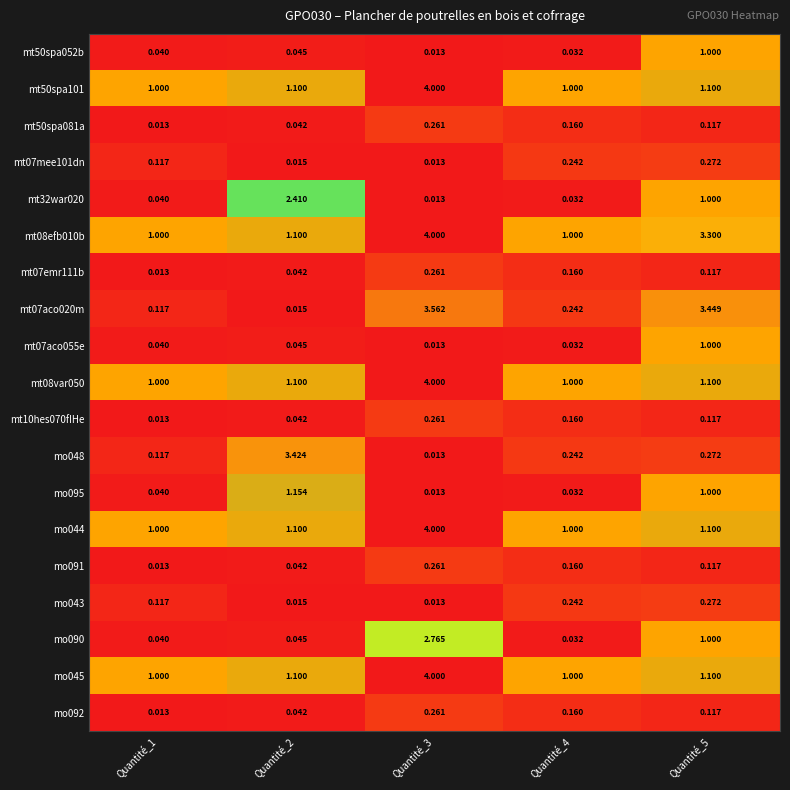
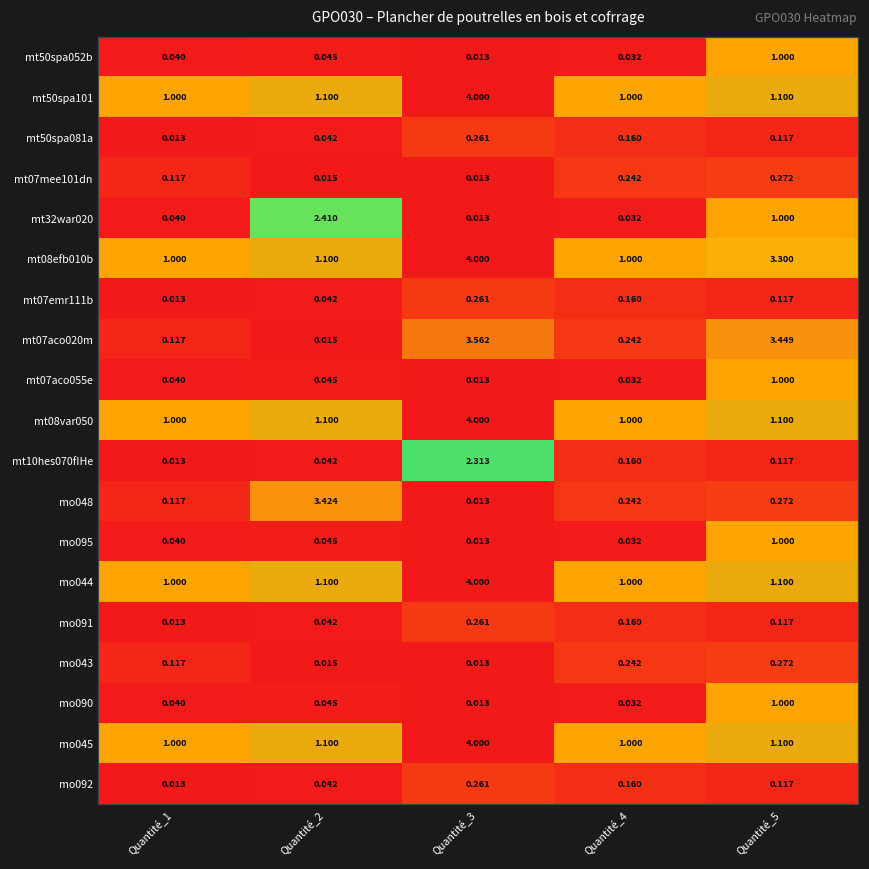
  {
    "mt50spa052b": {
      "Quantité_1": 0.040,
      "Quantité_2": 0.045,
      "Quantité_3": 0.013,
      "Quantité_4": 0.032,
      "Quantité_5": 1.000
    },
    "mt50spa101": {
      "Quantité_1": 1.000,
      "Quantité_2": 1.100,
      "Quantité_3": 4.000,
      "Quantité_4": 1.000,
      "Quantité_5": 1.100
    },
    "mt50spa081a": {
      "Quantité_1": 0.013,
      "Quantité_2": 0.042,
      "Quantité_3": 0.261,
      "Quantité_4": 0.160,
      "Quantité_5": 0.117
    },
    "mt07mee101dn": {
      "Quantité_1": 0.117,
      "Quantité_2": 0.015,
      "Quantité_3": 0.013,
      "Quantité_4": 0.242,
      "Quantité_5": 0.272
    },
    "mt32war020": {
      "Quantité_1": 0.040,
      "Quantité_2": 2.410,
      "Quantité_3": 0.013,
      "Quantité_4": 0.032,
      "Quantité_5": 1.000
    },
    "mt08efb010b": {
      "Quantité_1": 1.000,
      "Quantité_2": 1.100,
      "Quantité_3": 4.000,
      "Quantité_4": 1.000,
      "Quantité_5": 3.300
    },
    "mt07emr111b": {
      "Quantité_1": 0.013,
      "Quantité_2": 0.042,
      "Quantité_3": 0.261,
      "Quantité_4": 0.160,
      "Quantité_5": 0.117
    },
    "mt07aco020m": {
      "Quantité_1": 0.117,
      "Quantité_2": 0.015,
      "Quantité_3": 3.562,
      "Quantité_4": 0.242,
      "Quantité_5": 3.449
    },
    "mt07aco055e": {
      "Quantité_1": 0.040,
      "Quantité_2": 0.045,
      "Quantité_3": 0.013,
      "Quantité_4": 0.032,
      "Quantité_5": 1.000
    },
    "mt08var050": {
      "Quantité_1": 1.000,
      "Quantité_2": 1.100,
      "Quantité_3": 4.000,
      "Quantité_4": 1.000,
      "Quantité_5": 1.100
    },
    "mt10hes070fIHe": {
      "Quantité_1": 0.013,
      "Quantité_2": 0.042,
-     "Quantité_3": 0.261,
+     "Quantité_3": 2.313,
      "Quantité_4": 0.160,
      "Quantité_5": 0.117
    },
    "mo048": {
      "Quantité_1": 0.117,
      "Quantité_2": 3.424,
      "Quantité_3": 0.013,
      "Quantité_4": 0.242,
      "Quantité_5": 0.272
    },
    "mo095": {
      "Quantité_1": 0.040,
-     "Quantité_2": 1.154,
+     "Quantité_2": 0.045,
      "Quantité_3": 0.013,
      "Quantité_4": 0.032,
      "Quantité_5": 1.000
    },
    "mo044": {
      "Quantité_1": 1.000,
      "Quantité_2": 1.100,
      "Quantité_3": 4.000,
      "Quantité_4": 1.000,
      "Quantité_5": 1.100
    },
    "mo091": {
      "Quantité_1": 0.013,
      "Quantité_2": 0.042,
      "Quantité_3": 0.261,
      "Quantité_4": 0.160,
      "Quantité_5": 0.117
    },
    "mo043": {
      "Quantité_1": 0.117,
      "Quantité_2": 0.015,
      "Quantité_3": 0.013,
      "Quantité_4": 0.242,
      "Quantité_5": 0.272
    },
    "mo090": {
      "Quantité_1": 0.040,
      "Quantité_2": 0.045,
-     "Quantité_3": 2.765,
+     "Quantité_3": 0.013,
      "Quantité_4": 0.032,
      "Quantité_5": 1.000
    },
    "mo045": {
      "Quantité_1": 1.000,
      "Quantité_2": 1.100,
      "Quantité_3": 4.000,
      "Quantité_4": 1.000,
      "Quantité_5": 1.100
    },
    "mo092": {
      "Quantité_1": 0.013,
      "Quantité_2": 0.042,
      "Quantité_3": 0.261,
      "Quantité_4": 0.160,
      "Quantité_5": 0.117
    }
  }
